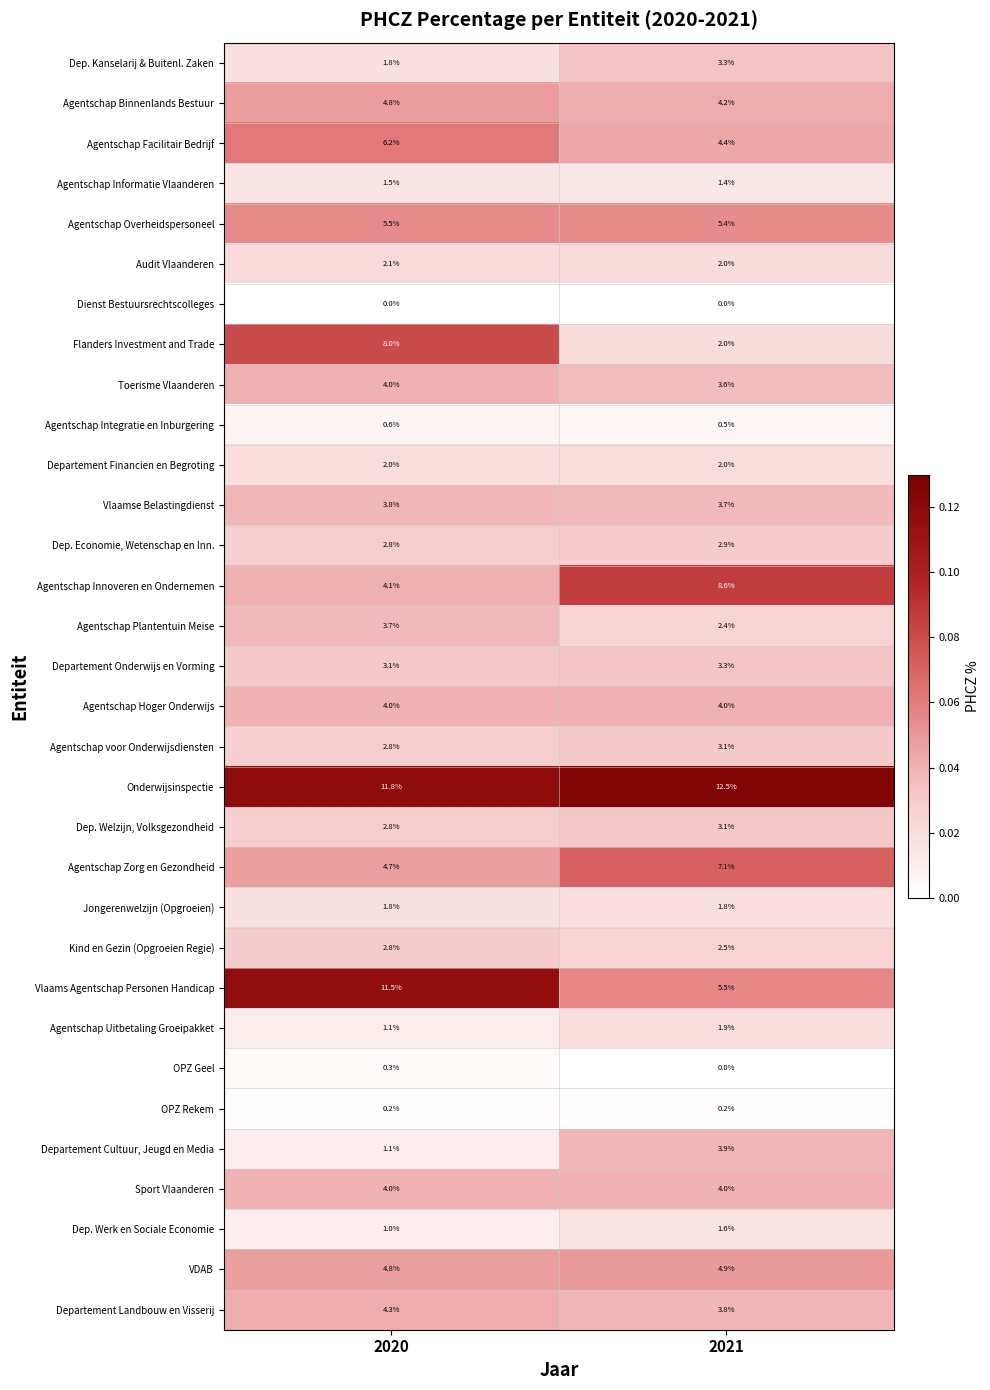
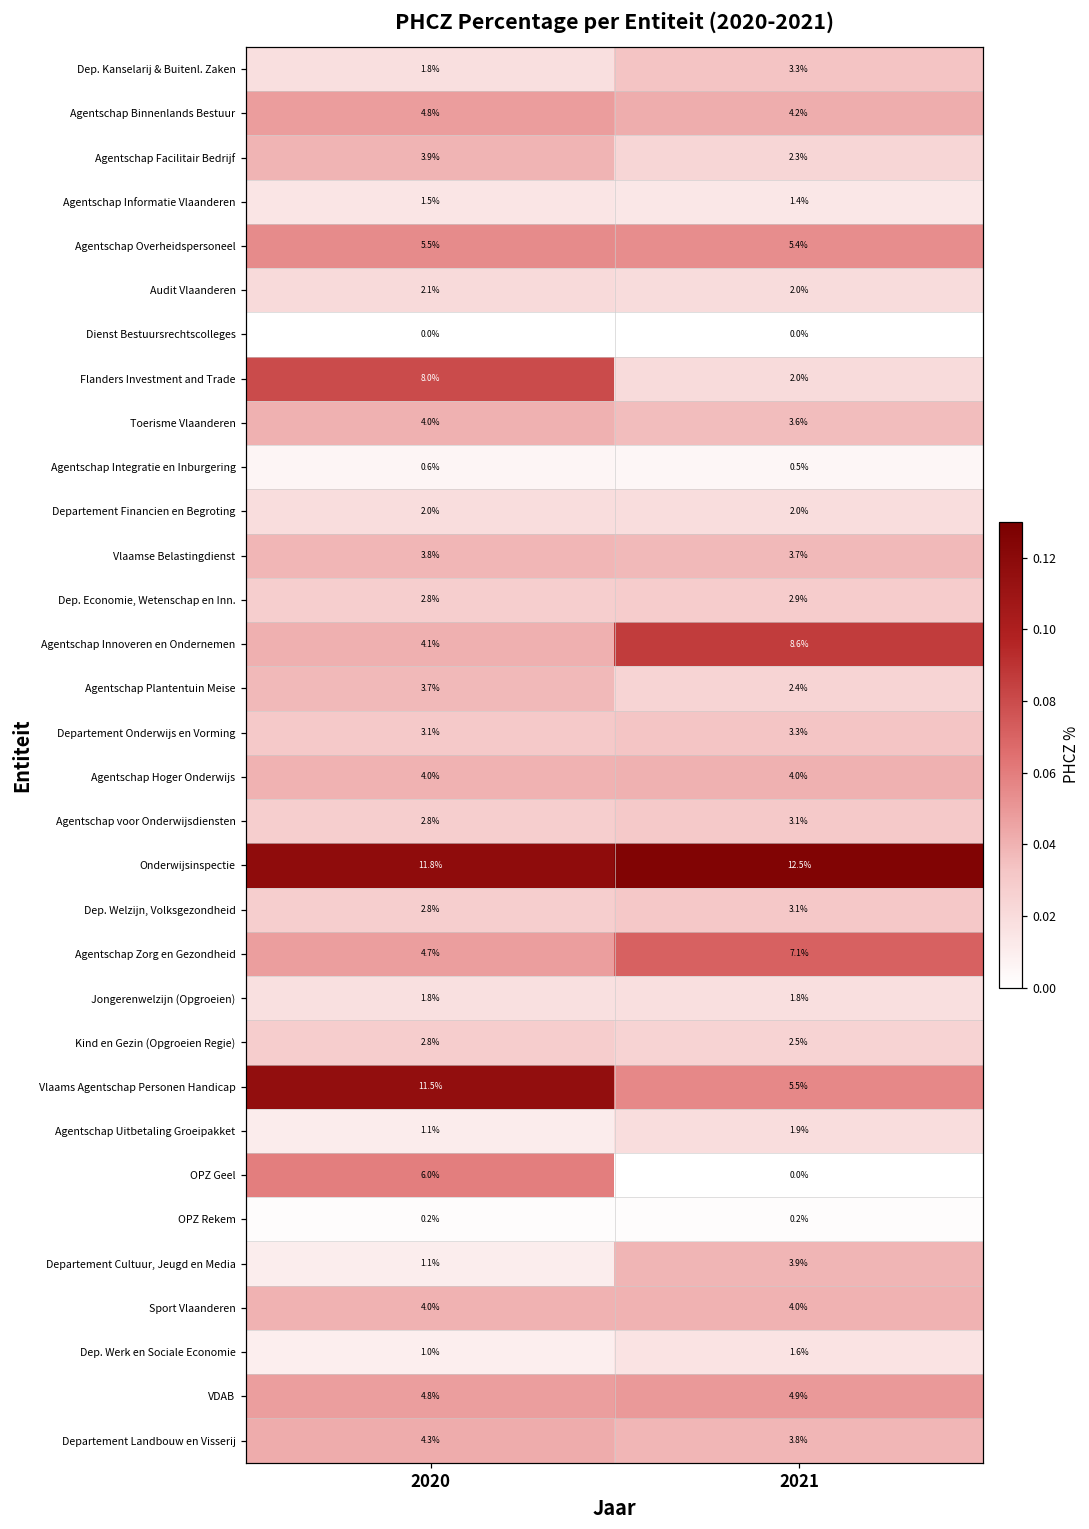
  {
    "Dep. Kanselarij & Buitenl. Zaken": {
      "2020": "1.8%",
      "2021": "3.3%"
    },
    "Agentschap Binnenlands Bestuur": {
      "2020": "4.8%",
      "2021": "4.2%"
    },
    "Agentschap Facilitair Bedrijf": {
-     "2020": "6.2%",
-     "2021": "4.4%"
+     "2020": "3.9%",
+     "2021": "2.3%"
    },
    "Agentschap Informatie Vlaanderen": {
      "2020": "1.5%",
      "2021": "1.4%"
    },
    "Agentschap Overheidspersoneel": {
      "2020": "5.5%",
      "2021": "5.4%"
    },
    "Audit Vlaanderen": {
      "2020": "2.1%",
      "2021": "2.0%"
    },
    "Dienst Bestuursrechtscolleges": {
      "2020": "0.0%",
      "2021": "0.0%"
    },
    "Flanders Investment and Trade": {
      "2020": "8.0%",
      "2021": "2.0%"
    },
    "Toerisme Vlaanderen": {
      "2020": "4.0%",
      "2021": "3.6%"
    },
    "Agentschap Integratie en Inburgering": {
      "2020": "0.6%",
      "2021": "0.5%"
    },
    "Departement Financien en Begroting": {
      "2020": "2.0%",
      "2021": "2.0%"
    },
    "Vlaamse Belastingdienst": {
      "2020": "3.8%",
      "2021": "3.7%"
    },
    "Dep. Economie, Wetenschap en Inn.": {
      "2020": "2.8%",
      "2021": "2.9%"
    },
    "Agentschap Innoveren en Ondernemen": {
      "2020": "4.1%",
      "2021": "8.6%"
    },
    "Agentschap Plantentuin Meise": {
      "2020": "3.7%",
      "2021": "2.4%"
    },
    "Departement Onderwijs en Vorming": {
      "2020": "3.1%",
      "2021": "3.3%"
    },
    "Agentschap Hoger Onderwijs": {
      "2020": "4.0%",
      "2021": "4.0%"
    },
    "Agentschap voor Onderwijsdiensten": {
      "2020": "2.8%",
      "2021": "3.1%"
    },
    "Onderwijsinspectie": {
      "2020": "11.8%",
      "2021": "12.5%"
    },
    "Dep. Welzijn, Volksgezondheid": {
      "2020": "2.8%",
      "2021": "3.1%"
    },
    "Agentschap Zorg en Gezondheid": {
      "2020": "4.7%",
      "2021": "7.1%"
    },
    "Jongerenwelzijn (Opgroeien)": {
      "2020": "1.8%",
      "2021": "1.8%"
    },
    "Kind en Gezin (Opgroeien Regie)": {
      "2020": "2.8%",
      "2021": "2.5%"
    },
    "Vlaams Agentschap Personen Handicap": {
      "2020": "11.5%",
      "2021": "5.5%"
    },
    "Agentschap Uitbetaling Groeipakket": {
      "2020": "1.1%",
      "2021": "1.9%"
    },
    "OPZ Geel": {
-     "2020": "0.3%",
+     "2020": "6.0%",
      "2021": "0.0%"
    },
    "OPZ Rekem": {
      "2020": "0.2%",
      "2021": "0.2%"
    },
    "Departement Cultuur, Jeugd en Media": {
      "2020": "1.1%",
      "2021": "3.9%"
    },
    "Sport Vlaanderen": {
      "2020": "4.0%",
      "2021": "4.0%"
    },
    "Dep. Werk en Sociale Economie": {
      "2020": "1.0%",
      "2021": "1.6%"
    },
    "VDAB": {
      "2020": "4.8%",
      "2021": "4.9%"
    },
    "Departement Landbouw en Visserij": {
      "2020": "4.3%",
      "2021": "3.8%"
    }
  }
